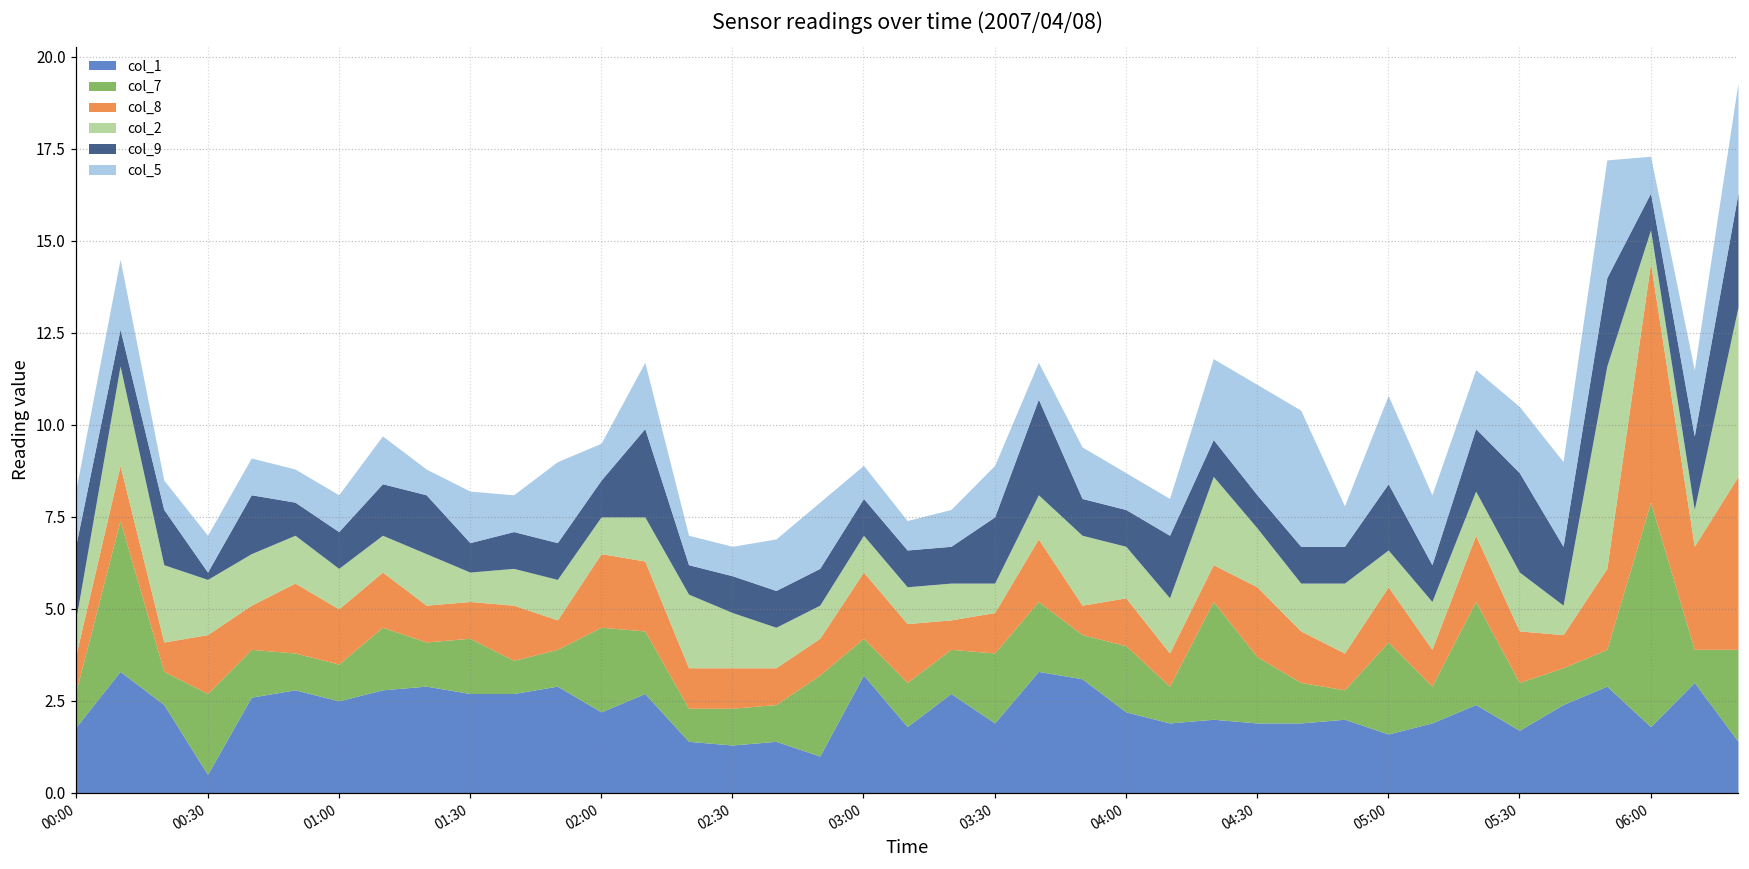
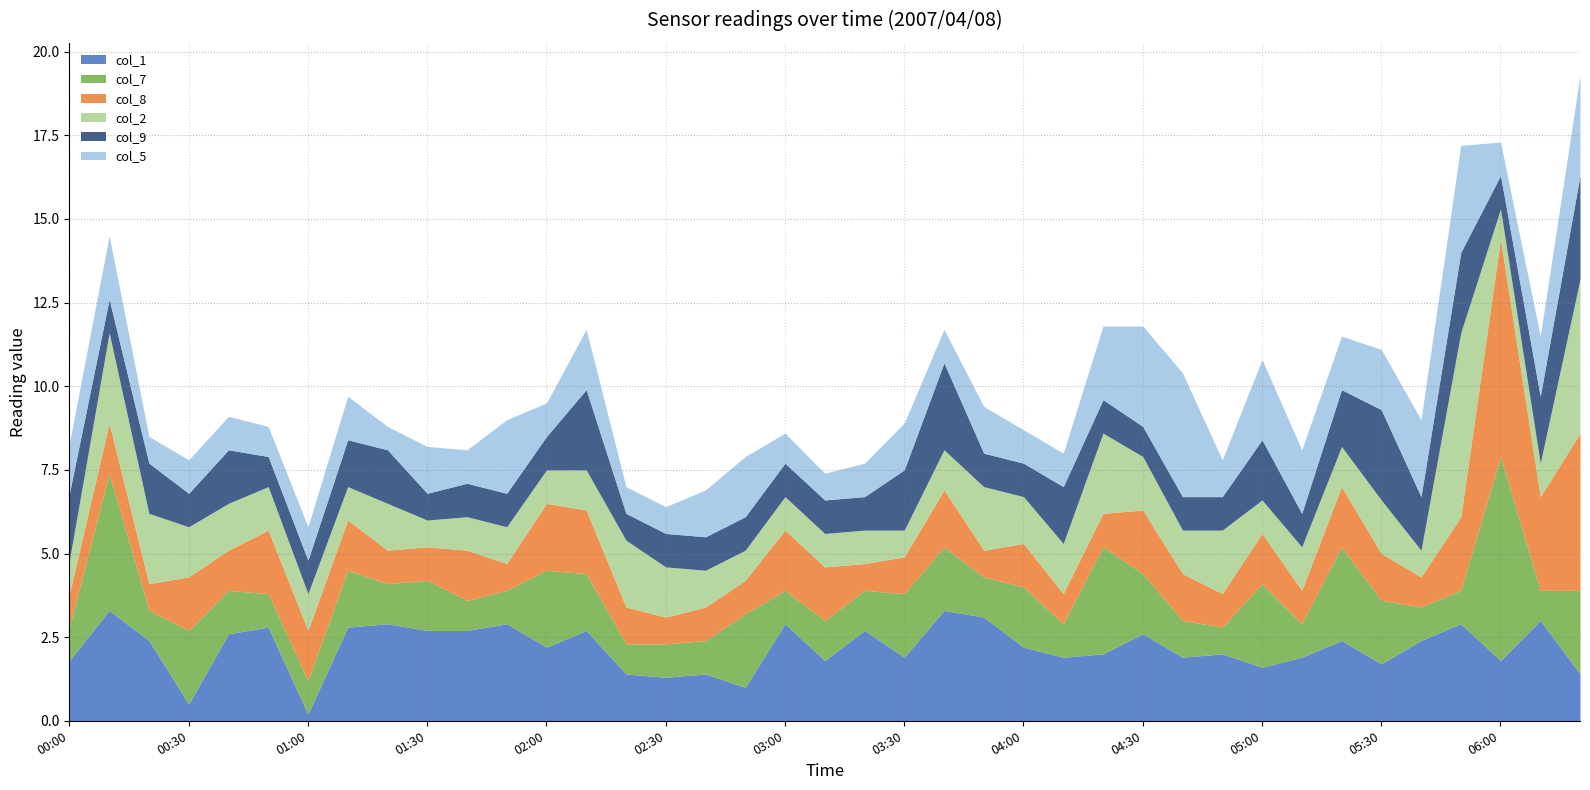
  {
    "col_1": {
      "00:00": 1.8,
      "00:30": 0.5,
-     "01:00": 2.5,
+     "01:00": 0.2,
      "01:30": 2.7,
      "02:00": 2.2,
      "02:30": 1.3,
-     "03:00": 3.2,
+     "03:00": 2.9,
      "03:30": 1.9,
      "04:00": 2.2,
-     "04:30": 1.9,
+     "04:30": 2.6,
      "05:00": 1.6,
      "05:30": 1.7,
      "06:00": 1.8
    },
    "col_7": {
      "00:00": 1.0,
      "00:30": 2.2,
      "01:00": 1.0,
      "01:30": 1.5,
      "02:00": 2.3,
      "02:30": 1.0,
      "03:00": 1.0,
      "03:30": 1.9,
      "04:00": 1.8,
      "04:30": 1.8,
      "05:00": 2.5,
-     "05:30": 1.3,
+     "05:30": 1.9,
      "06:00": 6.1
    },
    "col_8": {
      "00:00": 1.0,
      "00:30": 1.6,
      "01:00": 1.5,
      "01:30": 1.0,
      "02:00": 2.0,
-     "02:30": 1.1,
+     "02:30": 0.8,
      "03:00": 1.8,
      "03:30": 1.1,
      "04:00": 1.3,
      "04:30": 1.9,
      "05:00": 1.5,
      "05:30": 1.4,
      "06:00": 6.5
    },
    "col_2": {
      "00:00": 1.0,
      "00:30": 1.5,
      "01:00": 1.1,
      "01:30": 0.8,
      "02:00": 1.0,
      "02:30": 1.5,
      "03:00": 1.0,
      "03:30": 0.8,
      "04:00": 1.4,
      "04:30": 1.6,
      "05:00": 1.0,
      "05:30": 1.6,
      "06:00": 0.9
    },
    "col_9": {
      "00:00": 2.0,
-     "00:30": 0.2,
+     "00:30": 1.0,
      "01:00": 1.0,
      "01:30": 0.8,
      "02:00": 1.0,
      "02:30": 1.0,
      "03:00": 1.0,
      "03:30": 1.8,
      "04:00": 1.0,
      "04:30": 0.9,
      "05:00": 1.8,
      "05:30": 2.7,
      "06:00": 1.0
    },
    "col_5": {
      "00:00": 1.5,
      "00:30": 1.0,
      "01:00": 1.0,
      "01:30": 1.4,
      "02:00": 1.0,
      "02:30": 0.8,
      "03:00": 0.9,
      "03:30": 1.4,
      "04:00": 1.0,
      "04:30": 3.0,
      "05:00": 2.4,
      "05:30": 1.8,
      "06:00": 1.0
    }
  }
